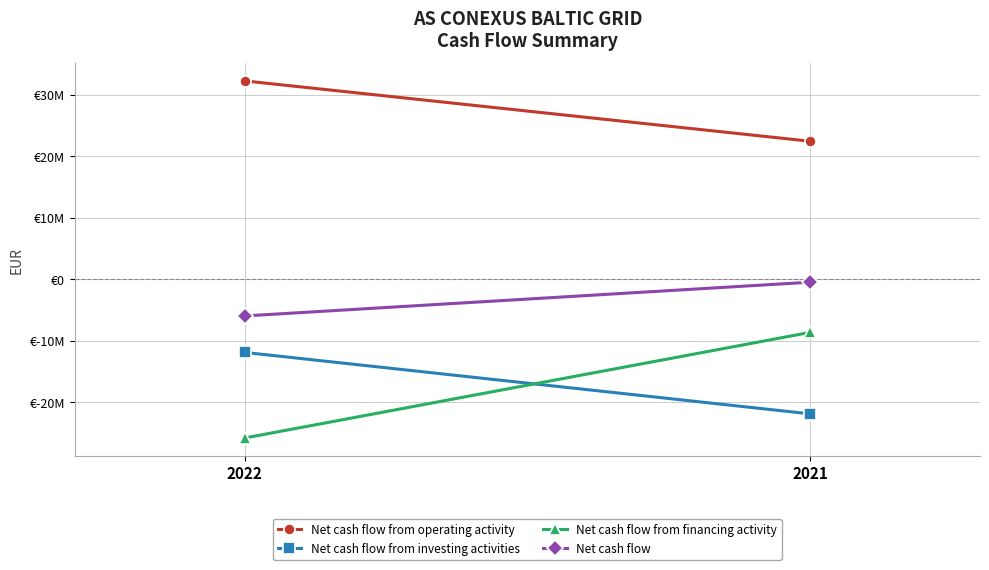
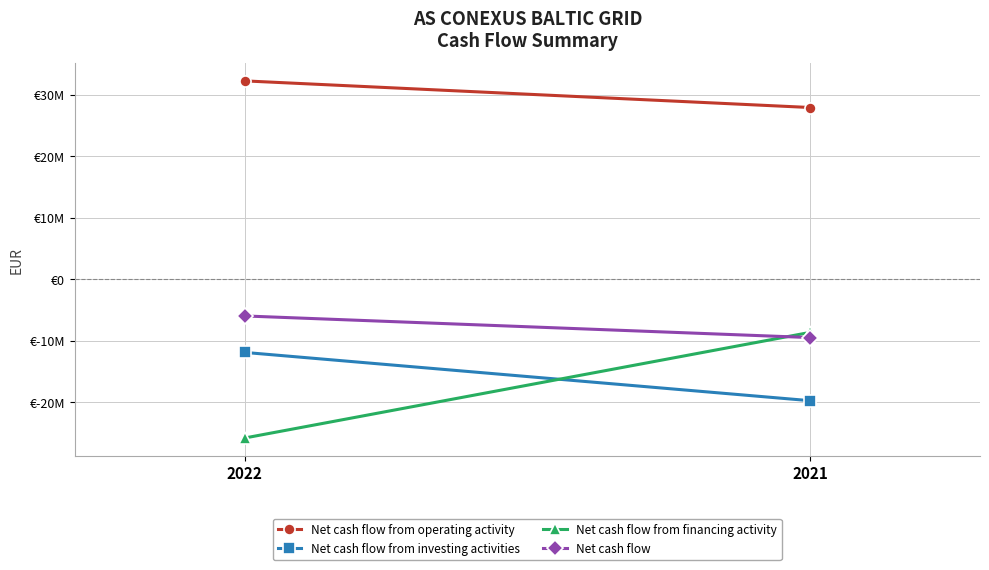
  {
    "Net cash flow from operating activity": {
      "2022": "€32000000",
-     "2021": "€22000000"
+     "2021": "€28000000"
    },
    "Net cash flow from investing activities": {
      "2022": "€-12000000",
-     "2021": "€-22000000"
+     "2021": "€-20000000"
    },
    "Net cash flow from financing activity": {
      "2022": "€-26000000",
      "2021": "€-9000000"
    },
    "Net cash flow": {
      "2022": "€-6000000",
-     "2021": "€0"
+     "2021": "€-9000000"
    }
  }
